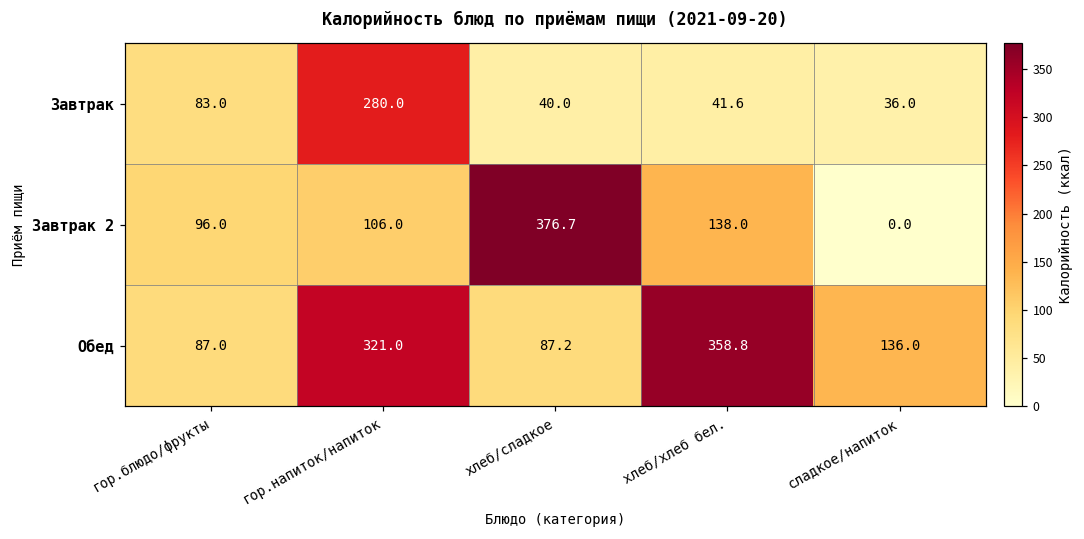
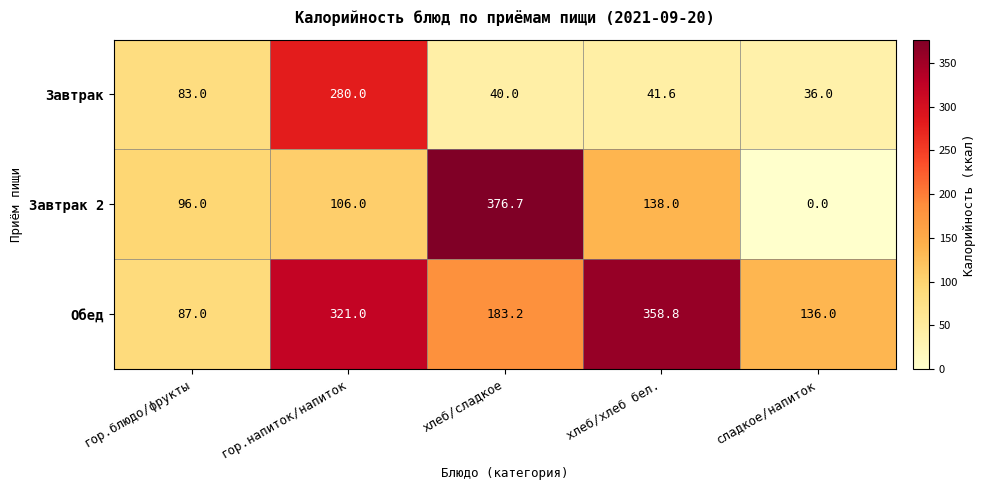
  {
    "Завтрак": {
      "гор.блюдо/фрукты": 83.0,
      "гор.напиток/напиток": 280.0,
      "хлеб/сладкое": 40.0,
      "хлеб/хлеб бел.": 41.6,
      "сладкое/напиток": 36.0
    },
    "Завтрак 2": {
      "гор.блюдо/фрукты": 96.0,
      "гор.напиток/напиток": 106.0,
      "хлеб/сладкое": 376.7,
      "хлеб/хлеб бел.": 138.0,
      "сладкое/напиток": 0.0
    },
    "Обед": {
      "гор.блюдо/фрукты": 87.0,
      "гор.напиток/напиток": 321.0,
-     "хлеб/сладкое": 87.2,
+     "хлеб/сладкое": 183.2,
      "хлеб/хлеб бел.": 358.8,
      "сладкое/напиток": 136.0
    }
  }
